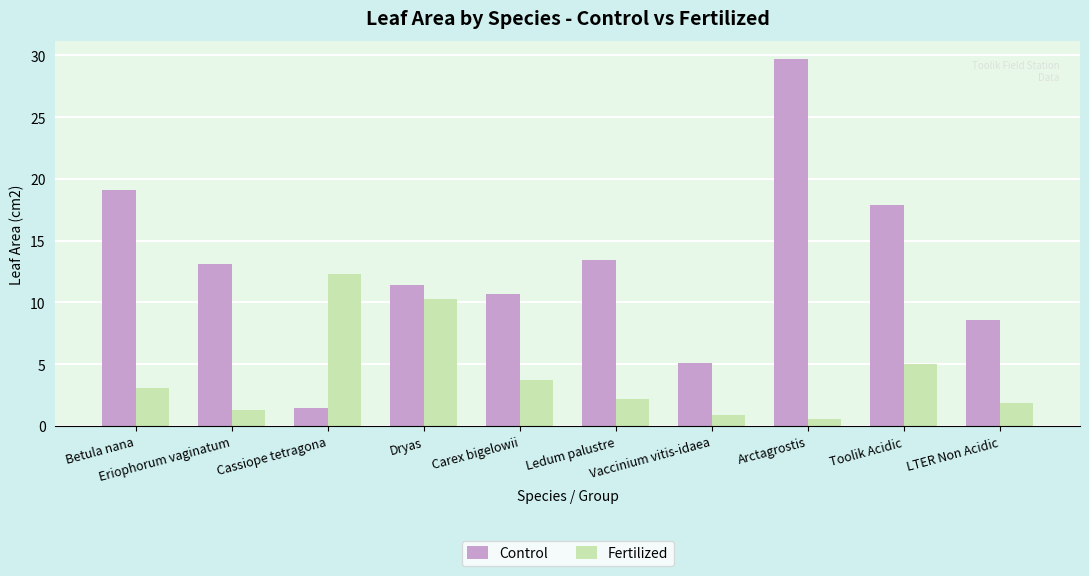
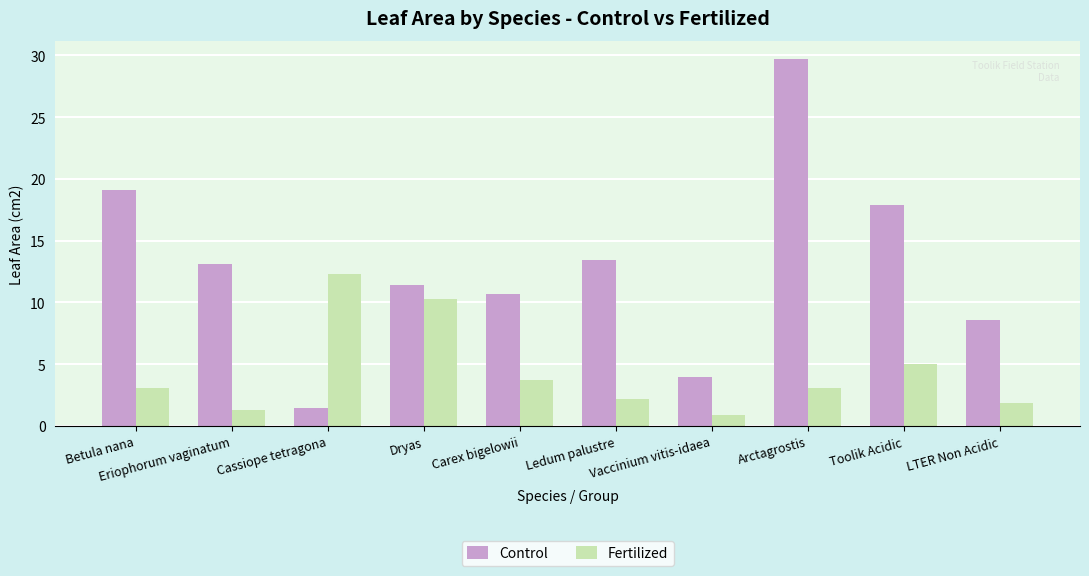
  {
    "Control": {
      "Betula nana": 19.1,
      "Eriophorum vaginatum": 13.1,
      "Cassiope tetragona": 1.5,
      "Dryas": 11.4,
      "Carex bigelowii": 10.7,
      "Ledum palustre": 13.4,
-     "Vaccinium vitis-idaea": 5.1,
+     "Vaccinium vitis-idaea": 4.0,
      "Arctagrostis": 29.7,
      "Toolik Acidic": 17.9,
      "LTER Non Acidic": 8.6
    },
    "Fertilized": {
      "Betula nana": 3.1,
      "Eriophorum vaginatum": 1.3,
      "Cassiope tetragona": 12.3,
      "Dryas": 10.3,
      "Carex bigelowii": 3.7,
      "Ledum palustre": 2.2,
      "Vaccinium vitis-idaea": 0.9,
-     "Arctagrostis": 0.6,
+     "Arctagrostis": 3.1,
      "Toolik Acidic": 5.0,
      "LTER Non Acidic": 1.9
    }
  }
